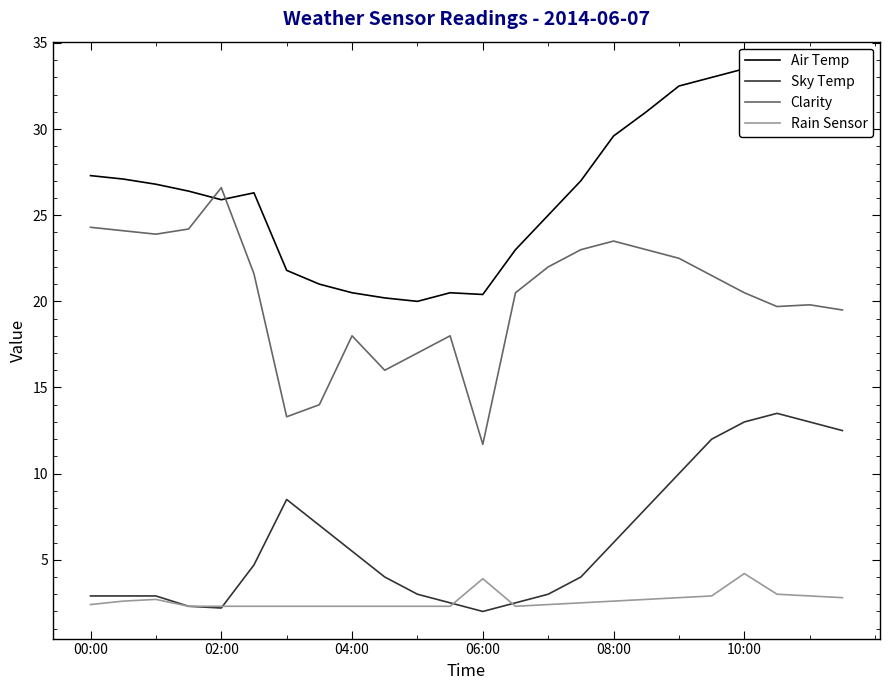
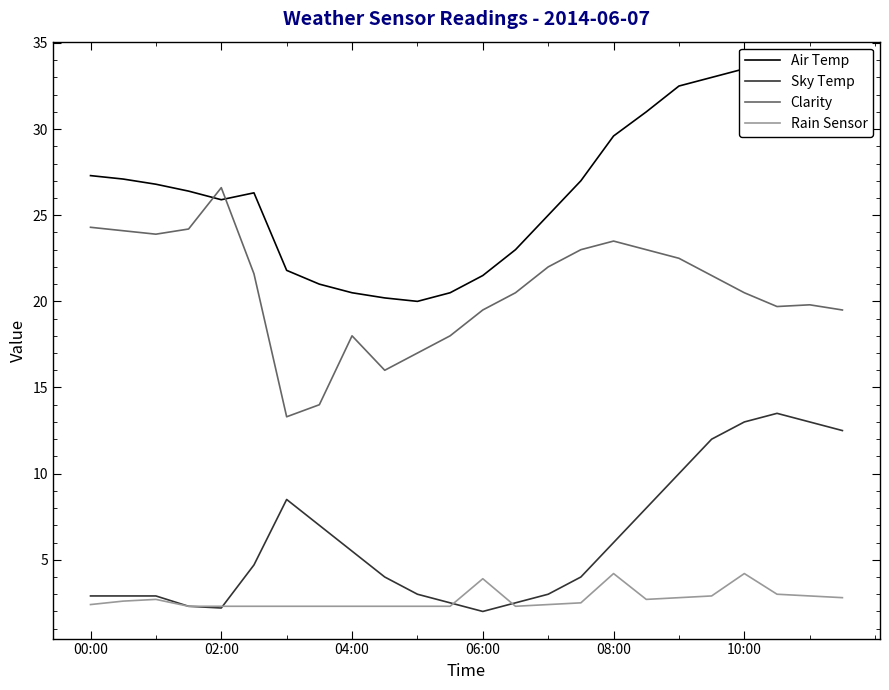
  {
    "Air Temp": {
      "00:00": 27.3,
      "02:00": 25.9,
      "04:00": 20.5,
-     "06:00": 20.4,
+     "06:00": 21.5,
      "08:00": 29.6
    },
    "Sky Temp": {
      "00:00": 2.9,
      "04:00": 5.5,
      "06:00": 2.0,
      "08:00": 6.0,
      "10:00": 13.0
    },
    "Clarity": {
      "00:00": 24.3,
      "02:00": 26.6,
      "04:00": 18.0,
-     "06:00": 11.7,
+     "06:00": 19.5,
      "08:00": 23.5,
      "10:00": 20.5
    },
    "Rain Sensor": {
      "00:00": 2.4,
      "04:00": 2.3,
      "06:00": 3.9,
-     "08:00": 2.6,
+     "08:00": 4.2,
      "10:00": 4.2
    }
  }
